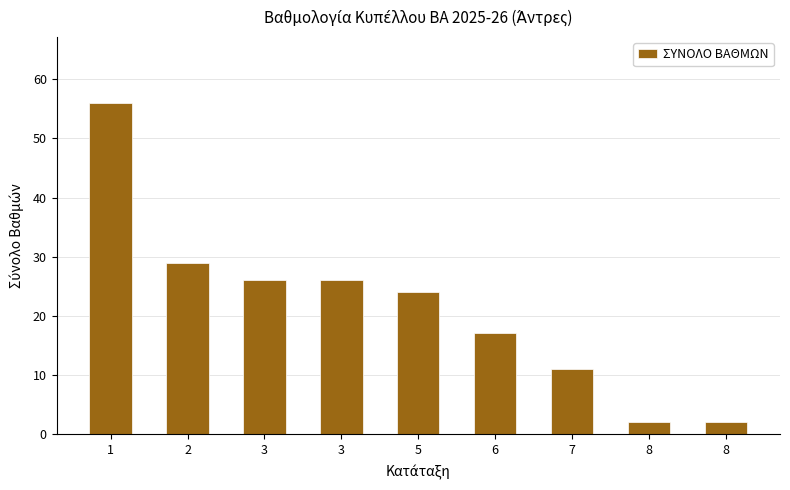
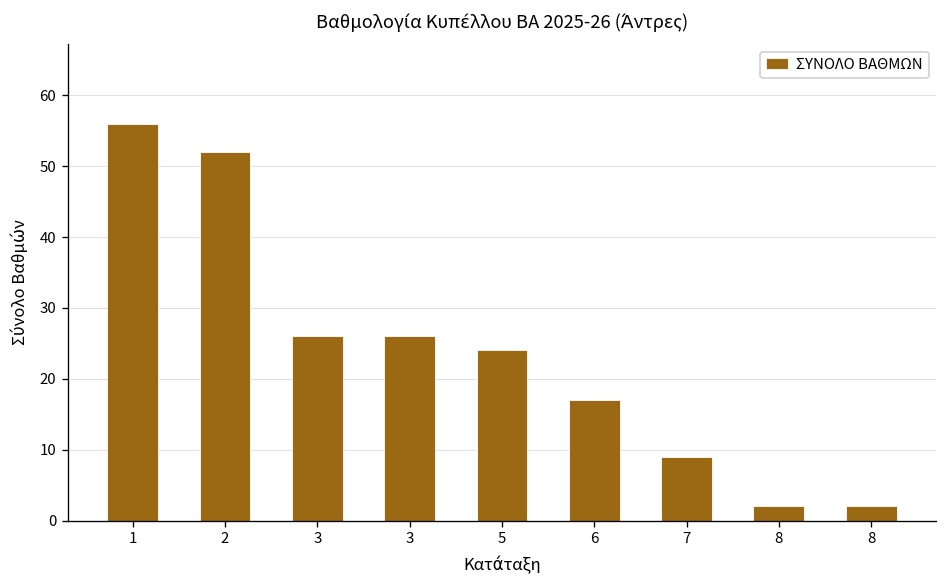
  {
    "1": 56,
-   "2": 29,
+   "2": 52,
    "5": 24,
    "6": 17,
-   "7": 11
+   "7": 9
  }
